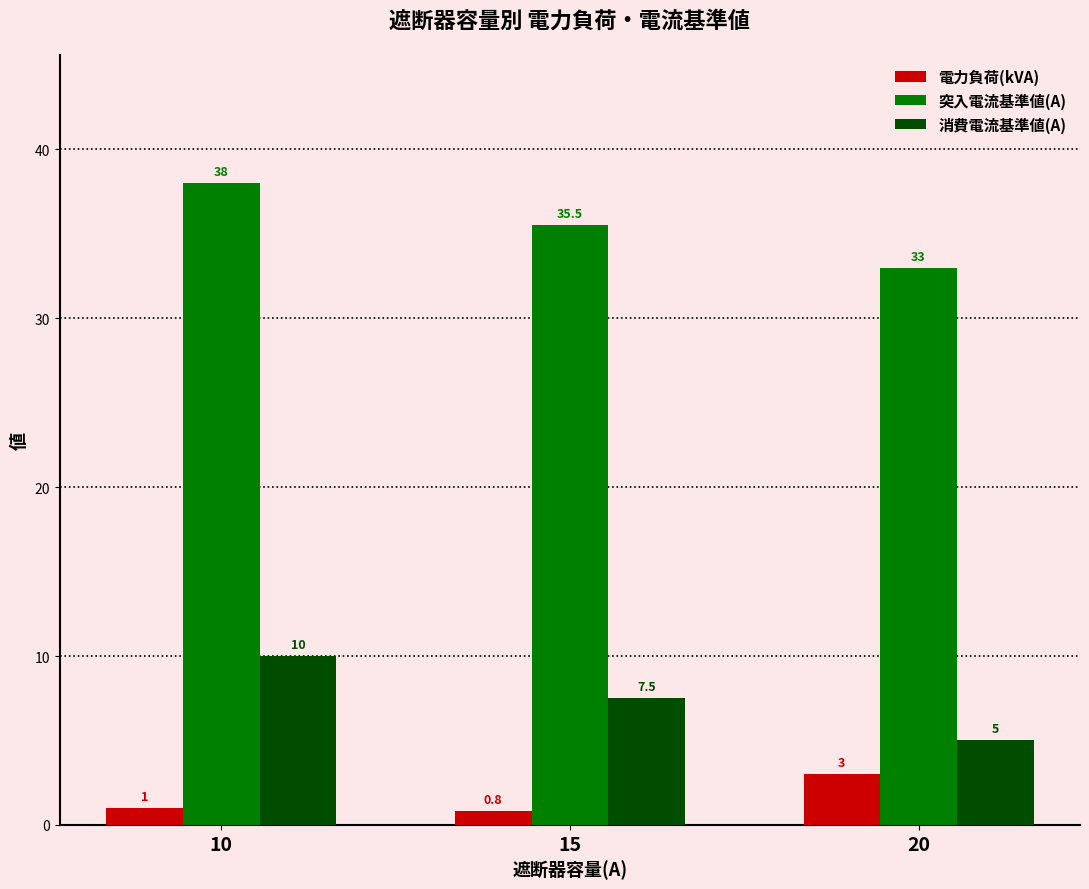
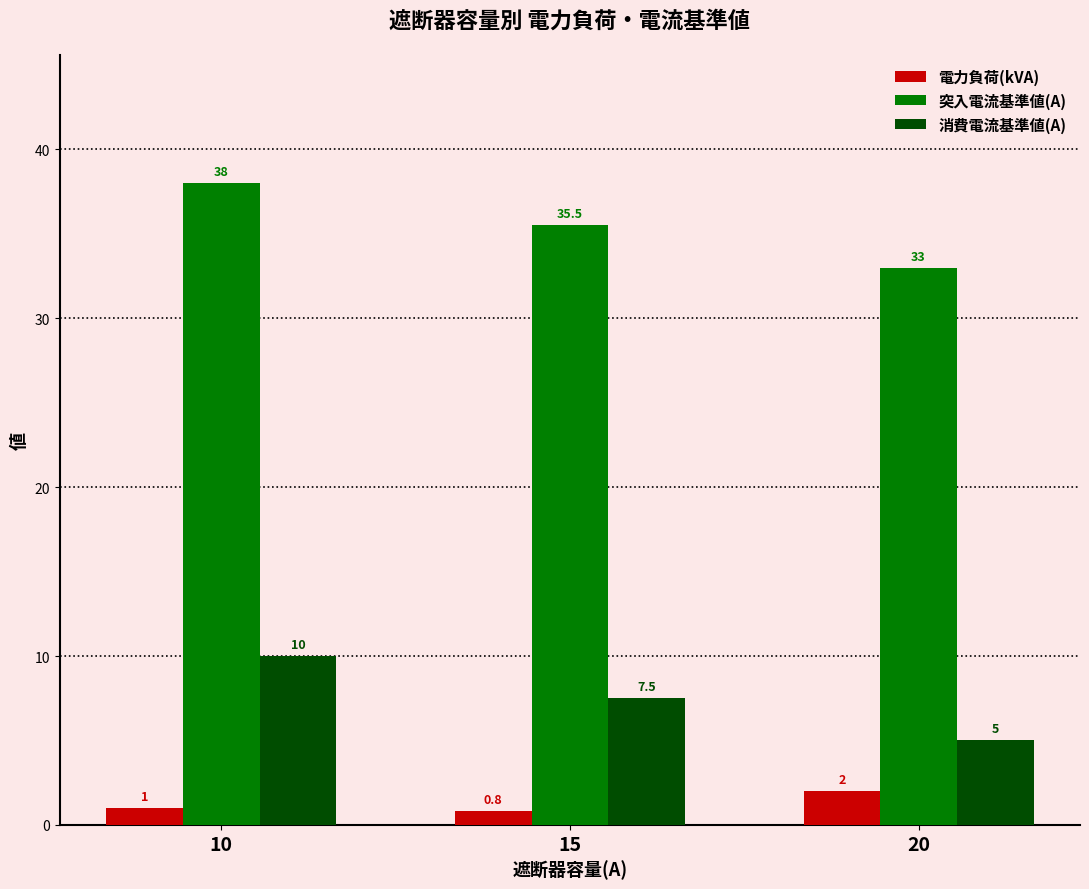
  {
    "電力負荷(kVA)": {
      "10": 1,
      "15": 0.8,
-     "20": 3
+     "20": 2
    }
  }
